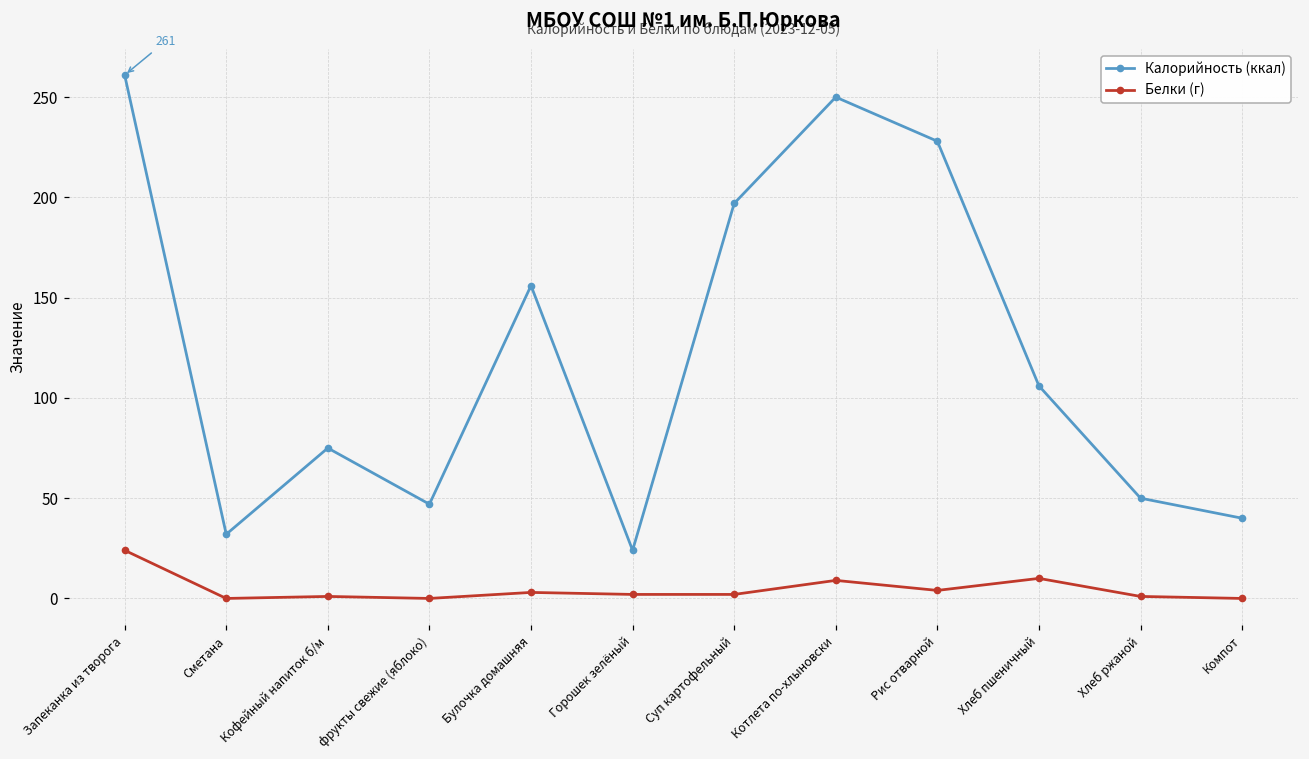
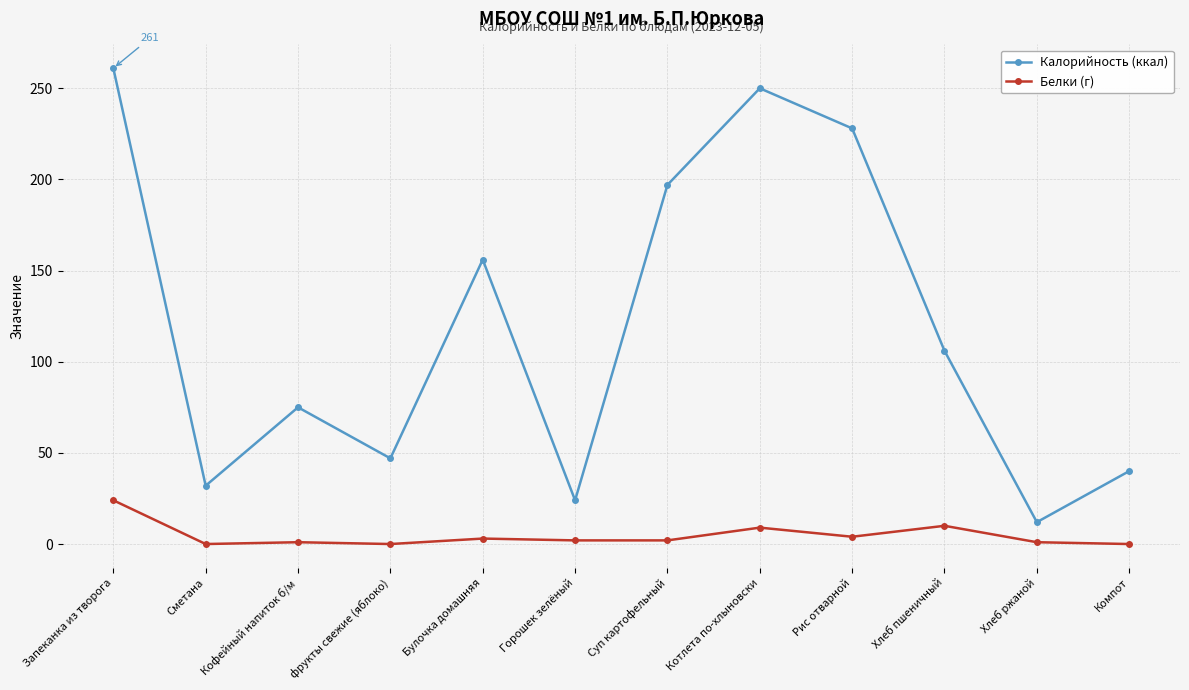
  {
    "Калорийность (ккал)": {
      "Сметана": 32,
      "Кофейный напиток б/м": 75,
      "фрукты свежие (яблоко)": 47,
      "Булочка домашняя": 156,
      "Горошек зелёный": 24,
      "Суп картофельный": 197,
      "Котлета по-хлыновски": 250,
      "Рис отварной": 228,
      "Хлеб пшеничный": 106,
-     "Хлеб ржаной": 50,
+     "Хлеб ржаной": 12,
      "Компот": 40
    },
    "Белки (г)": {
      "Запеканка из творога": 24,
      "Сметана": 0,
      "Кофейный напиток б/м": 1,
      "фрукты свежие (яблоко)": 0,
      "Булочка домашняя": 3,
      "Горошек зелёный": 2,
      "Суп картофельный": 2,
      "Котлета по-хлыновски": 9,
      "Рис отварной": 4,
      "Хлеб пшеничный": 10,
      "Хлеб ржаной": 1,
      "Компот": 0
    }
  }
